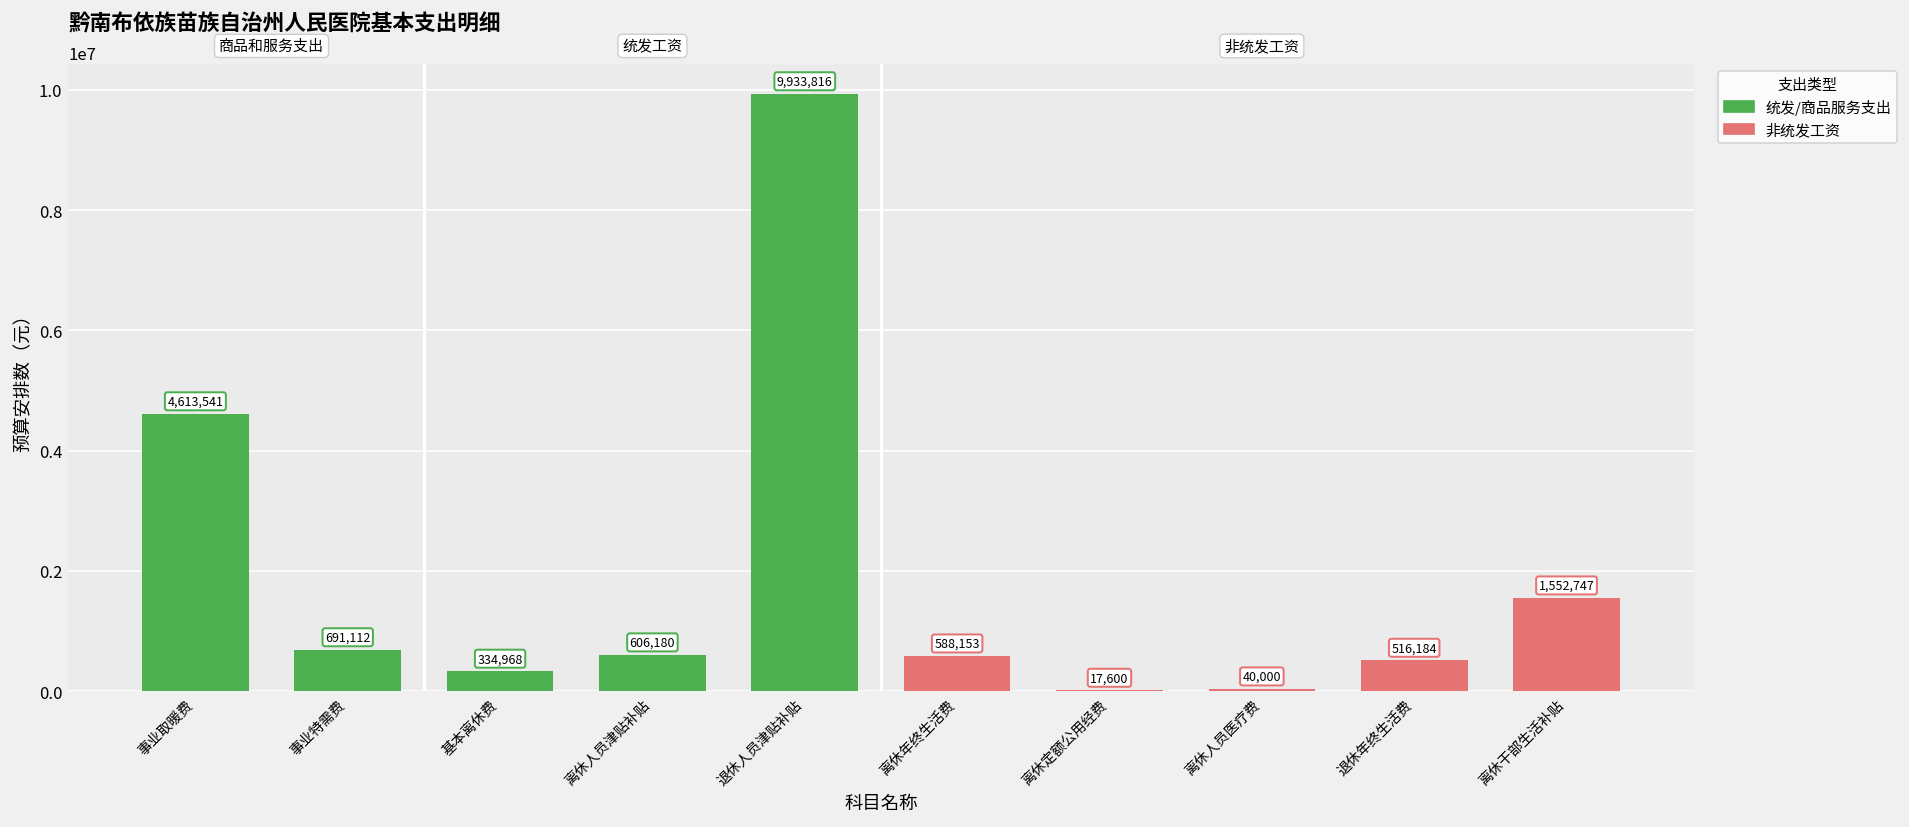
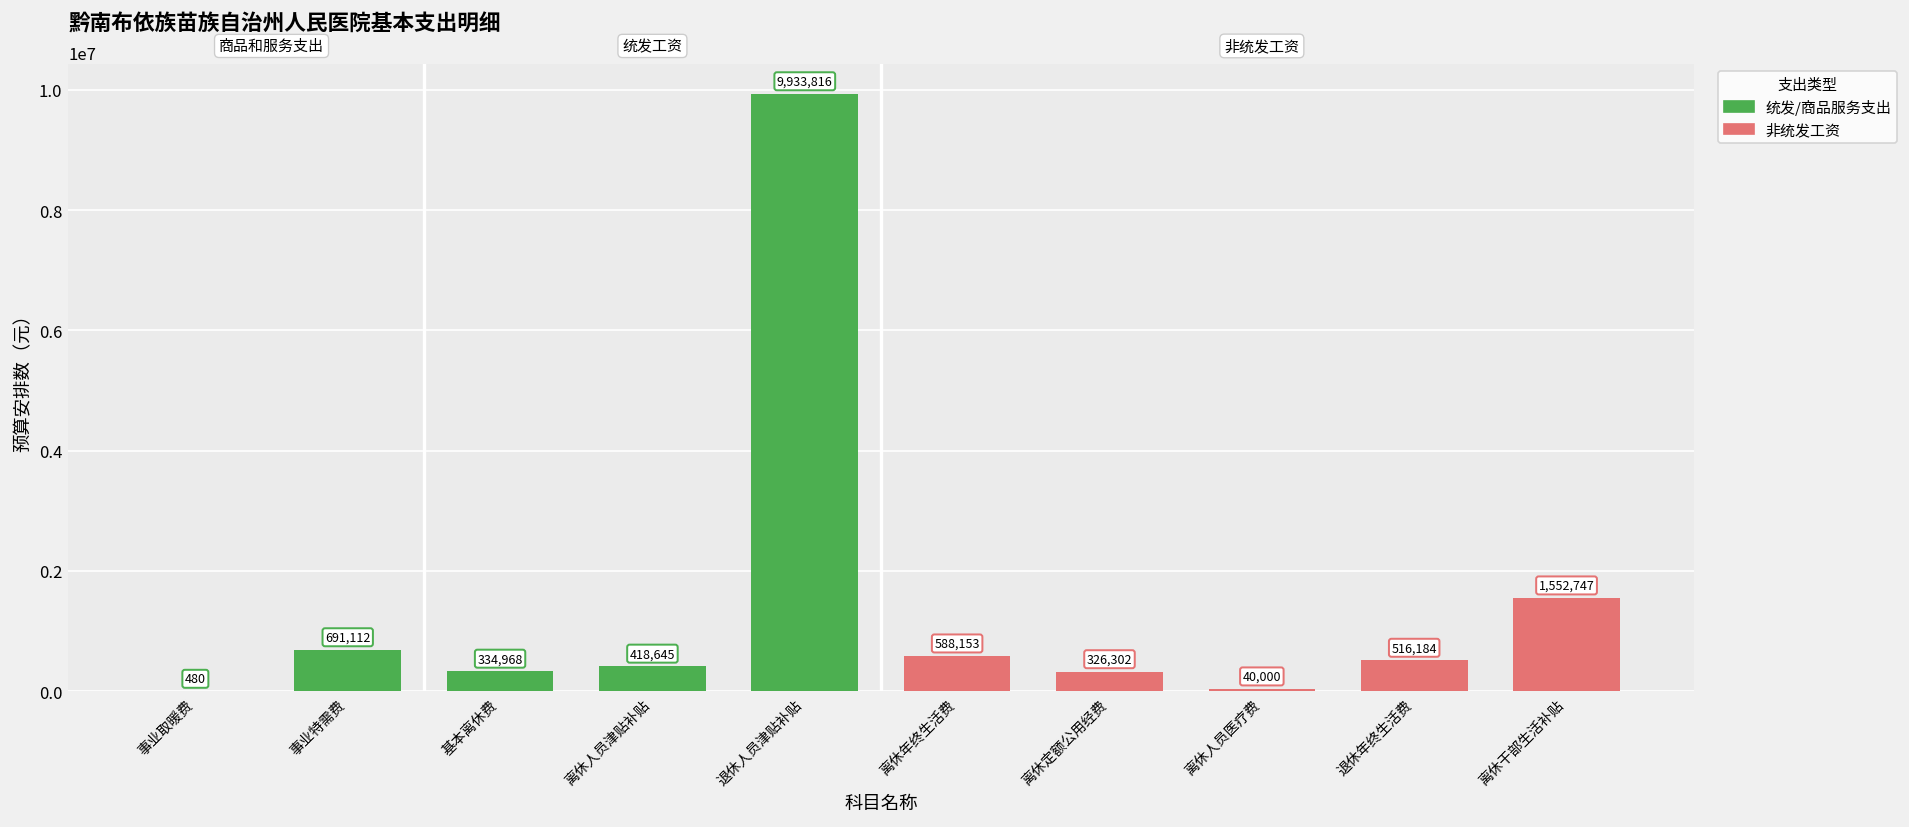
  {
-   "事业取暖费": "4,613,541",
-   "离休人员津贴补贴": "606,180",
-   "离休定额公用经费": "17,600"
+   "事业取暖费": "480",
+   "离休人员津贴补贴": "418,645",
+   "离休定额公用经费": "326,302"
  }
